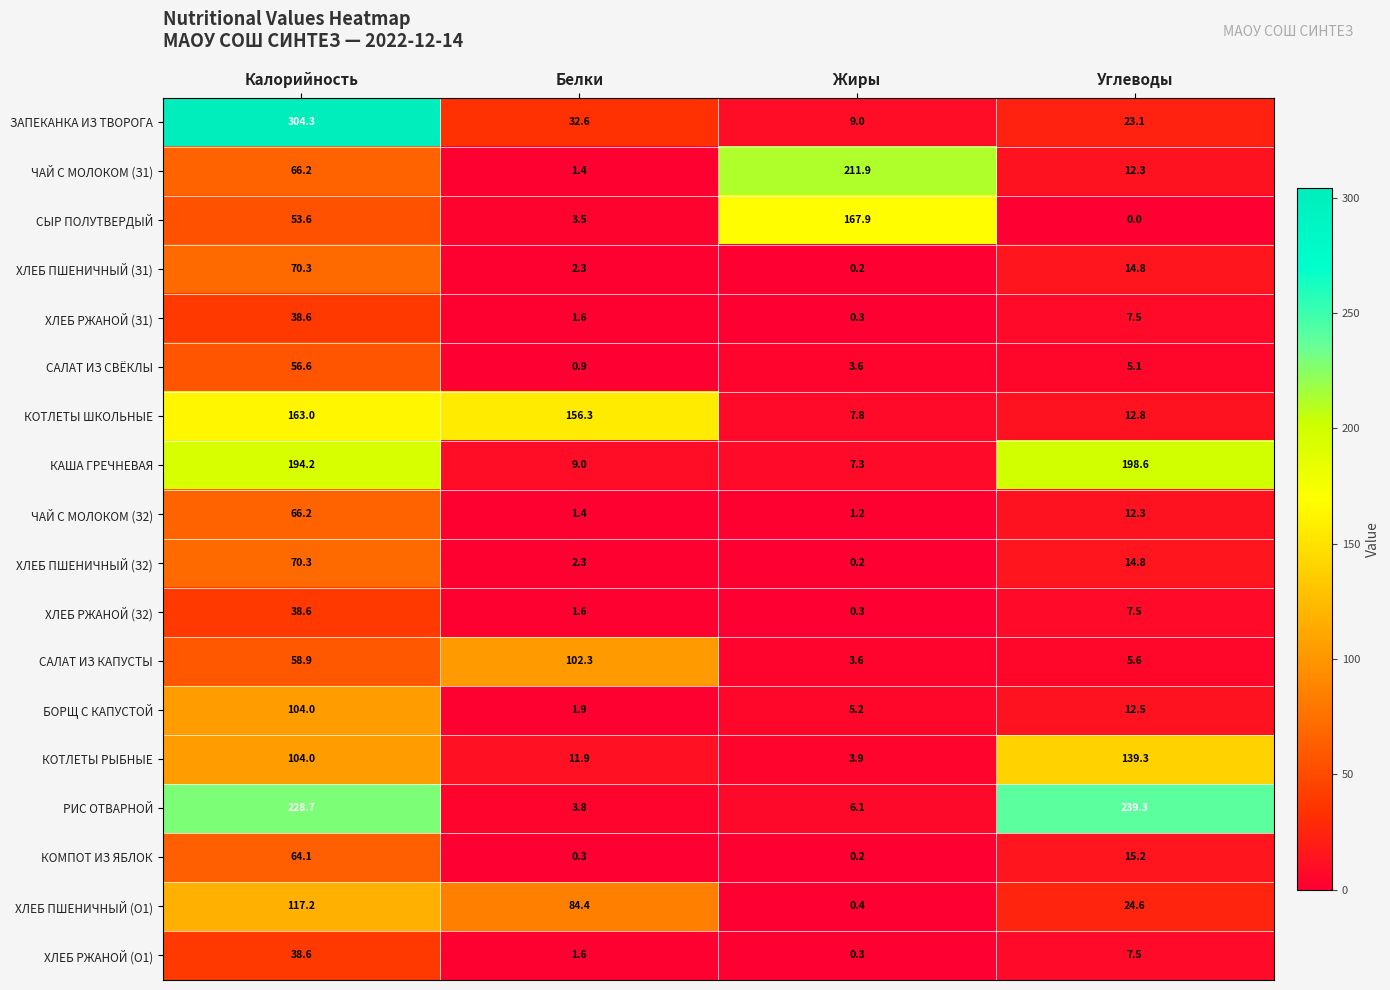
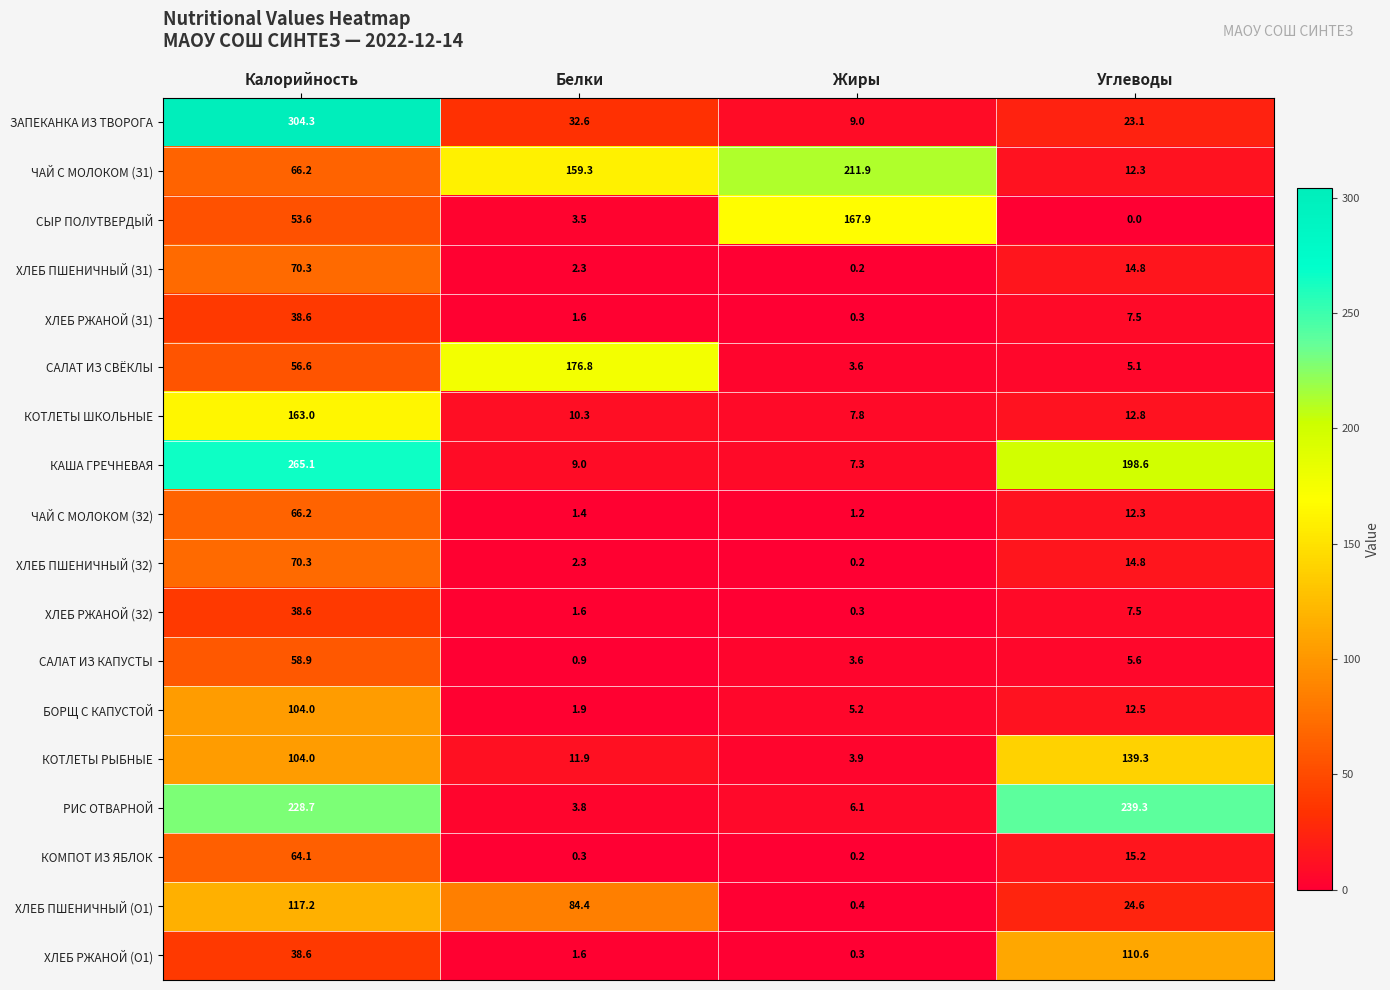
  {
    "ЗАПЕКАНКА ИЗ ТВОРОГА": {
      "Калорийность": 304.3,
      "Белки": 32.6,
      "Жиры": 9.0,
      "Углеводы": 23.1
    },
    "ЧАЙ С МОЛОКОМ (З1)": {
      "Калорийность": 66.2,
-     "Белки": 1.4,
+     "Белки": 159.3,
      "Жиры": 211.9,
      "Углеводы": 12.3
    },
    "СЫР ПОЛУТВЕРДЫЙ": {
      "Калорийность": 53.6,
      "Белки": 3.5,
      "Жиры": 167.9,
      "Углеводы": 0.0
    },
    "ХЛЕБ ПШЕНИЧНЫЙ (З1)": {
      "Калорийность": 70.3,
      "Белки": 2.3,
      "Жиры": 0.2,
      "Углеводы": 14.8
    },
    "ХЛЕБ РЖАНОЙ (З1)": {
      "Калорийность": 38.6,
      "Белки": 1.6,
      "Жиры": 0.3,
      "Углеводы": 7.5
    },
    "САЛАТ ИЗ СВЁКЛЫ": {
      "Калорийность": 56.6,
-     "Белки": 0.9,
+     "Белки": 176.8,
      "Жиры": 3.6,
      "Углеводы": 5.1
    },
    "КОТЛЕТЫ ШКОЛЬНЫЕ": {
      "Калорийность": 163.0,
-     "Белки": 156.3,
+     "Белки": 10.3,
      "Жиры": 7.8,
      "Углеводы": 12.8
    },
    "КАША ГРЕЧНЕВАЯ": {
-     "Калорийность": 194.2,
+     "Калорийность": 265.1,
      "Белки": 9.0,
      "Жиры": 7.3,
      "Углеводы": 198.6
    },
    "ЧАЙ С МОЛОКОМ (З2)": {
      "Калорийность": 66.2,
      "Белки": 1.4,
      "Жиры": 1.2,
      "Углеводы": 12.3
    },
    "ХЛЕБ ПШЕНИЧНЫЙ (З2)": {
      "Калорийность": 70.3,
      "Белки": 2.3,
      "Жиры": 0.2,
      "Углеводы": 14.8
    },
    "ХЛЕБ РЖАНОЙ (З2)": {
      "Калорийность": 38.6,
      "Белки": 1.6,
      "Жиры": 0.3,
      "Углеводы": 7.5
    },
    "САЛАТ ИЗ КАПУСТЫ": {
      "Калорийность": 58.9,
-     "Белки": 102.3,
+     "Белки": 0.9,
      "Жиры": 3.6,
      "Углеводы": 5.6
    },
    "БОРЩ С КАПУСТОЙ": {
      "Калорийность": 104.0,
      "Белки": 1.9,
      "Жиры": 5.2,
      "Углеводы": 12.5
    },
    "КОТЛЕТЫ РЫБНЫЕ": {
      "Калорийность": 104.0,
      "Белки": 11.9,
      "Жиры": 3.9,
      "Углеводы": 139.3
    },
    "РИС ОТВАРНОЙ": {
      "Калорийность": 228.7,
      "Белки": 3.8,
      "Жиры": 6.1,
      "Углеводы": 239.3
    },
    "КОМПОТ ИЗ ЯБЛОК": {
      "Калорийность": 64.1,
      "Белки": 0.3,
      "Жиры": 0.2,
      "Углеводы": 15.2
    },
    "ХЛЕБ ПШЕНИЧНЫЙ (О1)": {
      "Калорийность": 117.2,
      "Белки": 84.4,
      "Жиры": 0.4,
      "Углеводы": 24.6
    },
    "ХЛЕБ РЖАНОЙ (О1)": {
      "Калорийность": 38.6,
      "Белки": 1.6,
      "Жиры": 0.3,
-     "Углеводы": 7.5
+     "Углеводы": 110.6
    }
  }
